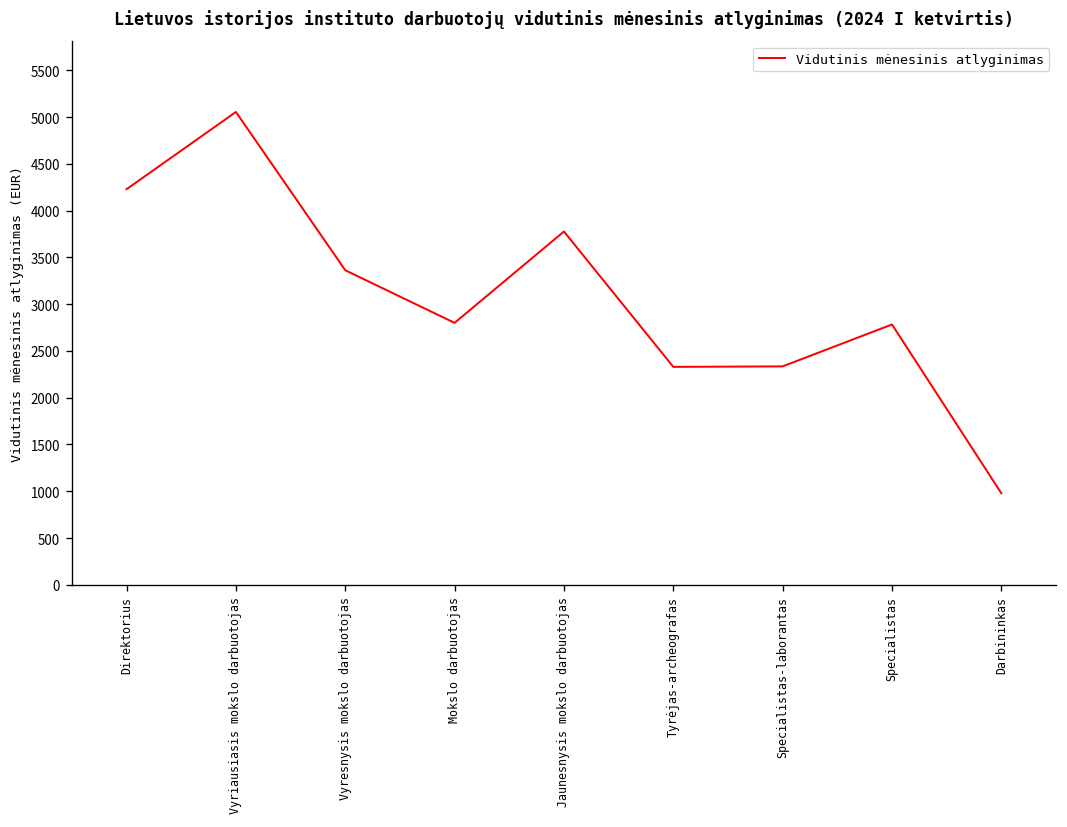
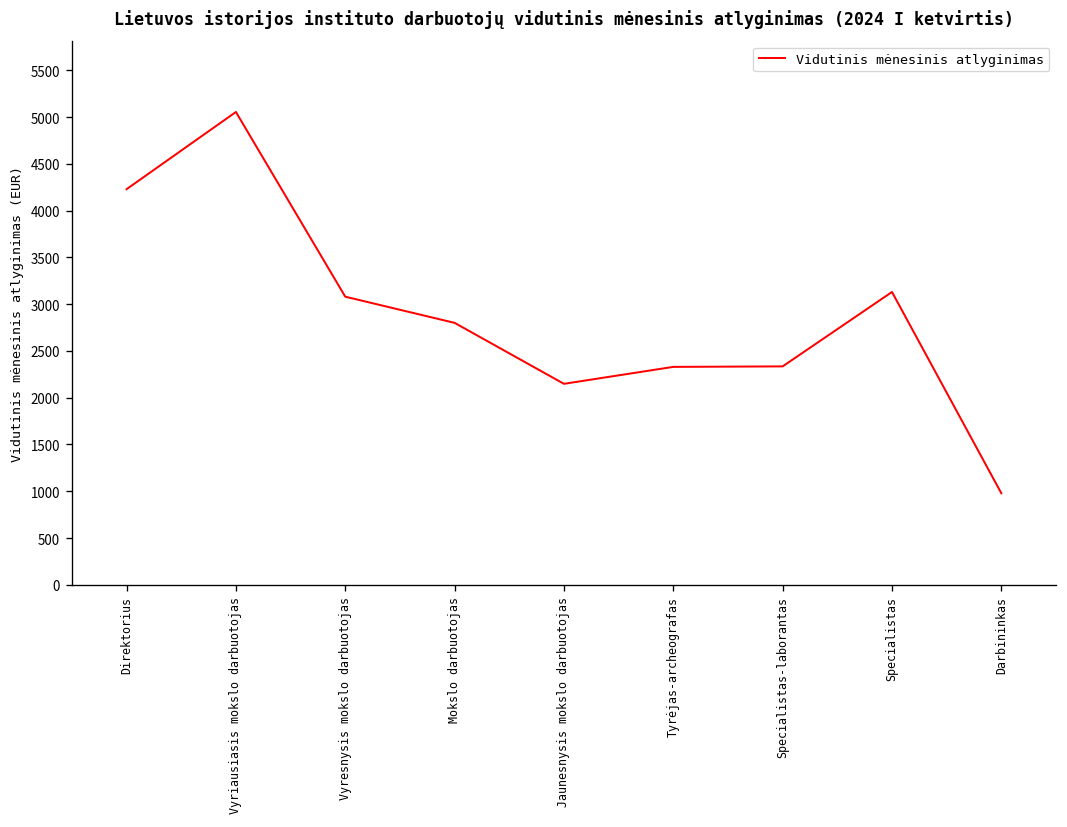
  {
    "Direktorius": 4200,
    "Vyriausiasis mokslo darbuotojas": 5100,
-   "Vyresnysis mokslo darbuotojas": 3400,
+   "Vyresnysis mokslo darbuotojas": 3100,
    "Mokslo darbuotojas": 2800,
-   "Jaunesnysis mokslo darbuotojas": 3800,
+   "Jaunesnysis mokslo darbuotojas": 2100,
    "Tyrėjas-archeografas": 2300,
    "Specialistas-laborantas": 2300,
-   "Specialistas": 2800,
+   "Specialistas": 3100,
    "Darbininkas": 1000
  }
